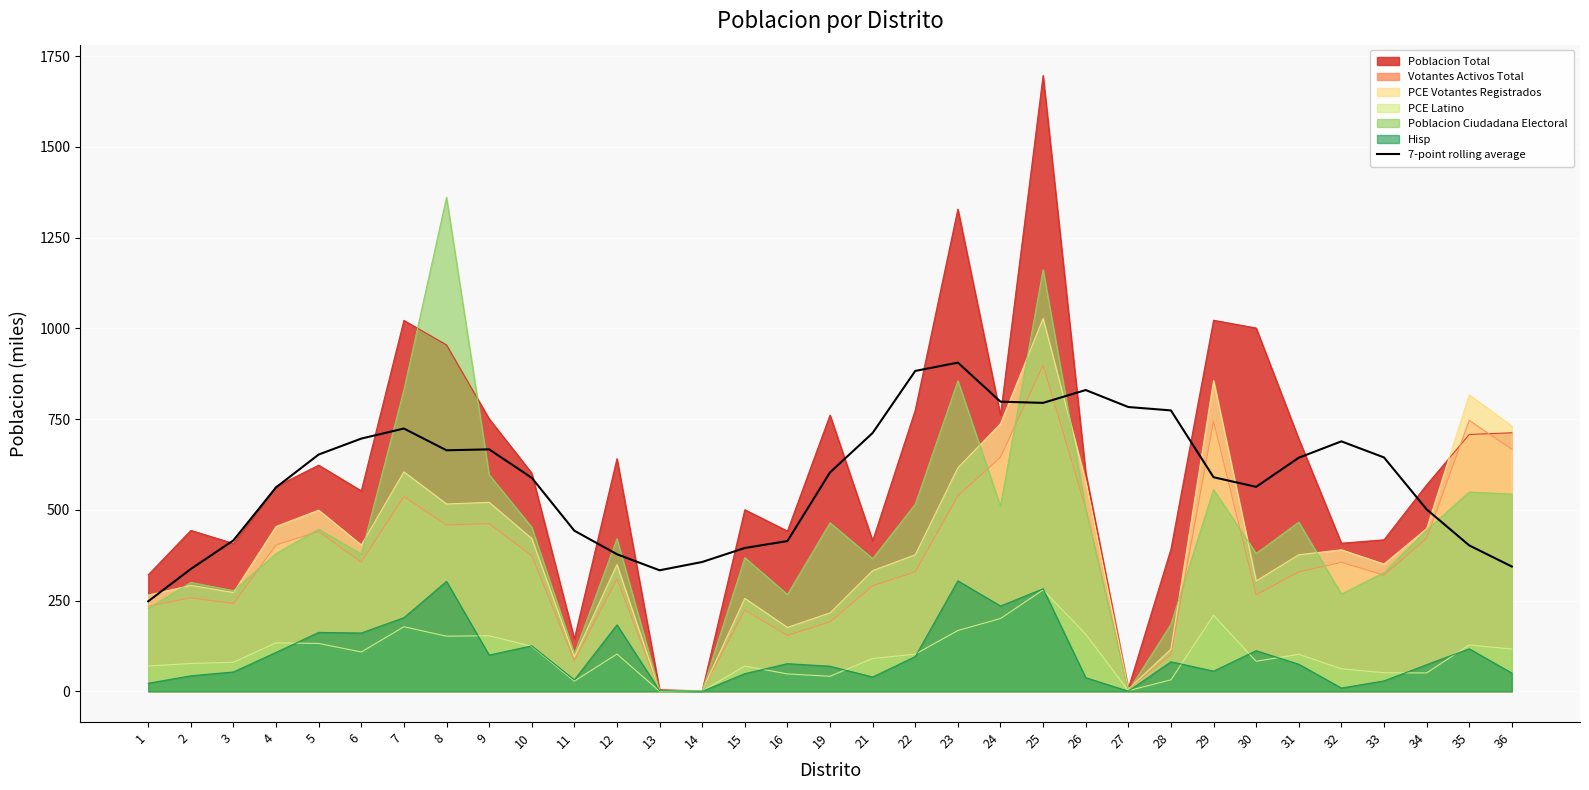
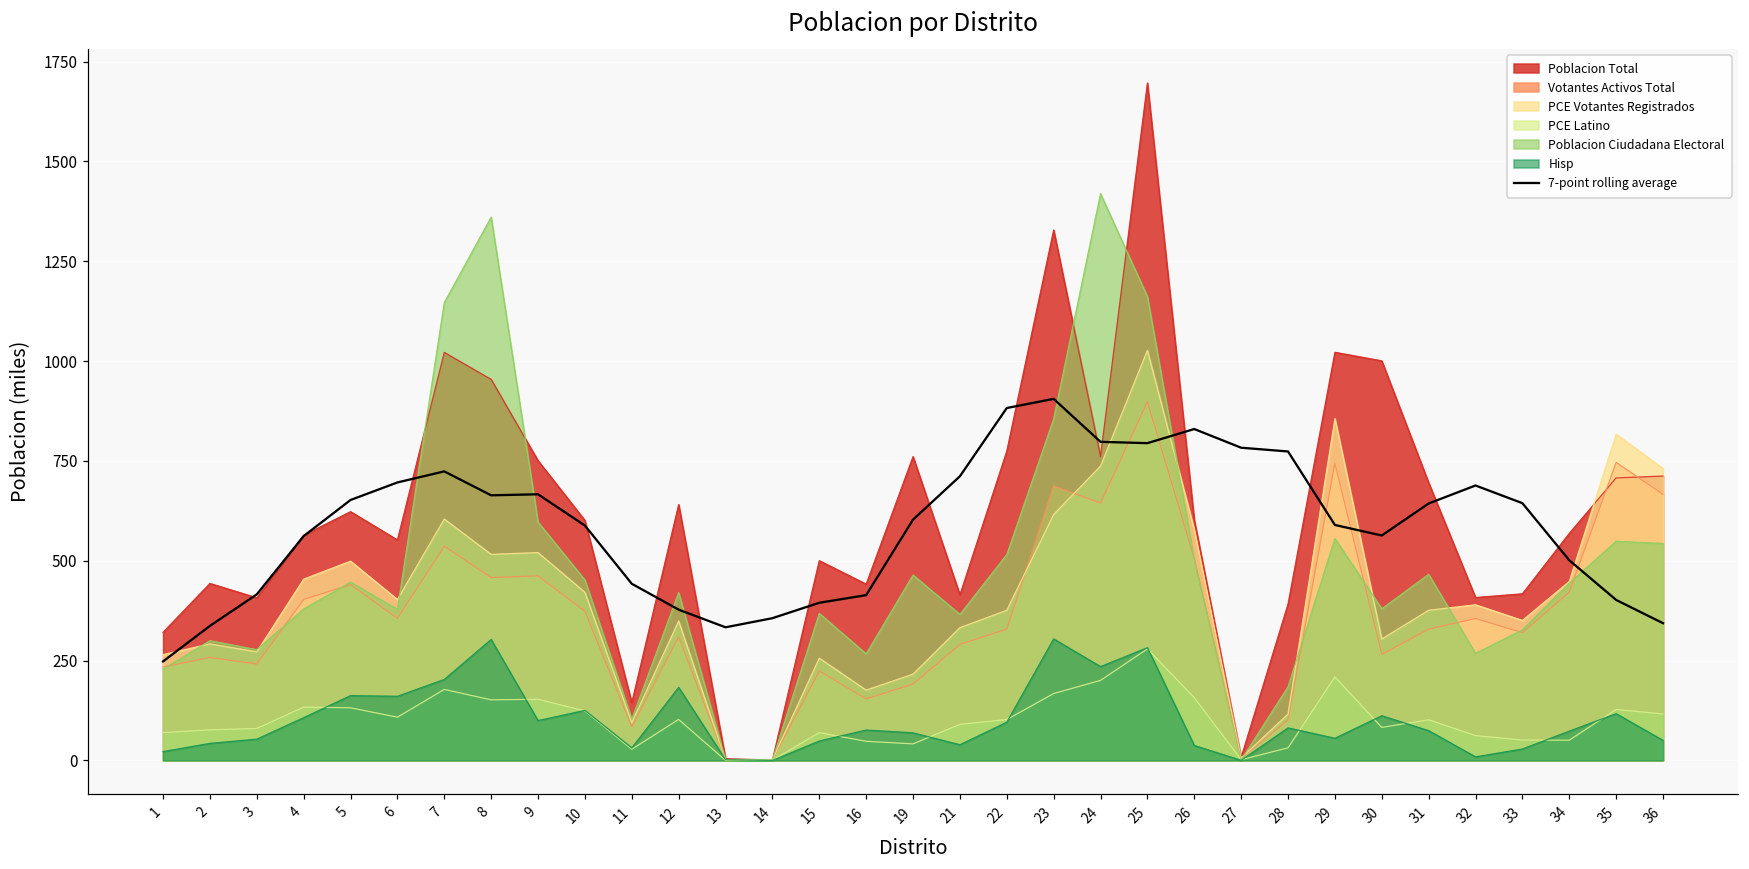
  {
    "Poblacion Total": {
      "1": 320,
      "2": 440,
      "3": 410,
      "5": 620,
      "6": 550,
      "7": 1020,
      "8": 950,
      "9": 750,
      "10": 600,
      "11": 140,
      "12": 640,
      "15": 500,
      "16": 440,
      "19": 760,
      "21": 410,
      "22": 770,
      "23": 1330,
      "24": 760,
      "25": 1700,
      "26": 600,
      "28": 390,
      "29": 1020,
      "30": 1000,
      "31": 700,
      "32": 410,
      "33": 420,
      "34": 570,
      "35": 710,
      "36": 710
    },
    "Votantes Activos Total": {
      "2": 260,
      "3": 240,
      "4": 400,
      "6": 360,
      "7": 540,
      "8": 460,
      "9": 460,
      "10": 370,
      "11": 80,
      "12": 310,
      "15": 220,
      "16": 150,
      "19": 190,
      "21": 290,
      "22": 330,
-     "23": 540,
+     "23": 690,
      "24": 640,
      "25": 900,
      "28": 100,
      "29": 740,
      "30": 270,
      "31": 330,
      "32": 360,
      "34": 420,
      "35": 750,
      "36": 670
    },
    "Poblacion Ciudadana Electoral": {
      "2": 300,
      "4": 380,
      "6": 380,
-     "7": 830,
+     "7": 1150,
      "8": 1360,
      "9": 600,
      "10": 450,
      "11": 100,
      "12": 420,
      "15": 370,
      "16": 270,
      "19": 460,
      "21": 370,
      "22": 520,
      "23": 860,
-     "24": 510,
+     "24": 1420,
      "25": 1160,
      "28": 180,
      "29": 560,
      "30": 380,
      "31": 470,
      "32": 270,
      "35": 550,
      "36": 540
    },
    "Hisp": {
      "1": 20,
      "2": 40,
      "3": 50,
      "4": 110,
      "5": 160,
      "6": 160,
      "7": 200,
      "8": 300,
      "9": 100,
      "12": 180,
      "15": 50,
      "16": 80,
      "19": 70,
      "21": 40,
      "23": 300,
      "24": 240,
      "26": 40,
      "28": 80,
      "29": 60,
      "30": 110,
      "31": 70,
      "32": 10,
      "33": 30,
      "34": 70,
      "35": 120,
      "36": 50
    },
    "7-point rolling average": {
      "1": 250,
      "2": 340,
      "3": 420,
      "5": 650,
      "6": 700,
      "7": 720,
      "8": 660,
      "9": 670,
      "10": 590,
      "11": 440,
      "12": 380,
      "13": 330,
      "14": 360,
      "15": 390,
      "16": 410,
      "19": 600,
      "21": 710,
      "22": 880,
      "23": 910,
      "24": 800,
      "25": 790,
      "26": 830,
      "27": 780,
      "28": 770,
      "29": 590,
      "30": 560,
      "31": 640,
      "32": 690,
      "33": 640,
      "34": 500,
      "35": 400,
      "36": 340
    }
  }
